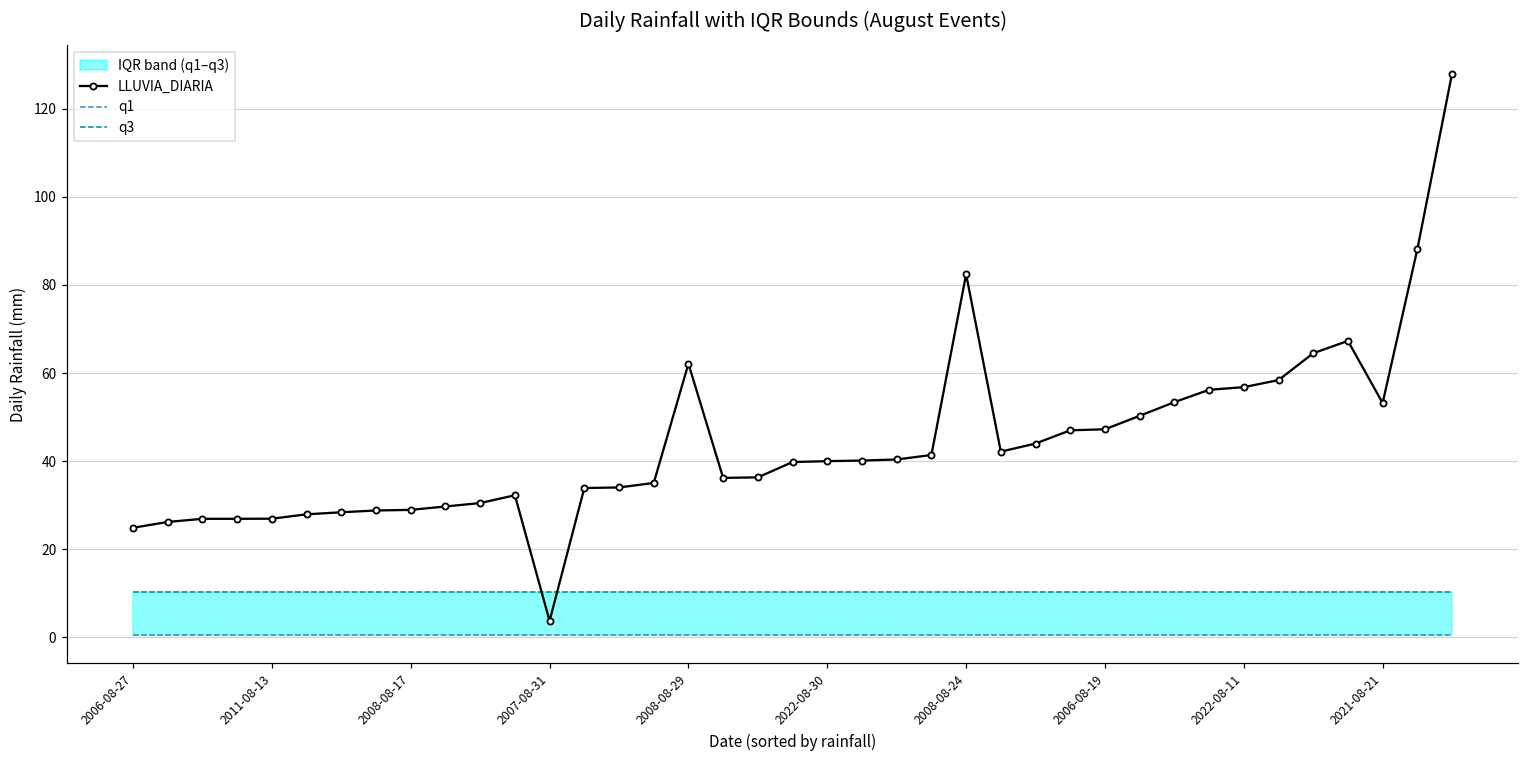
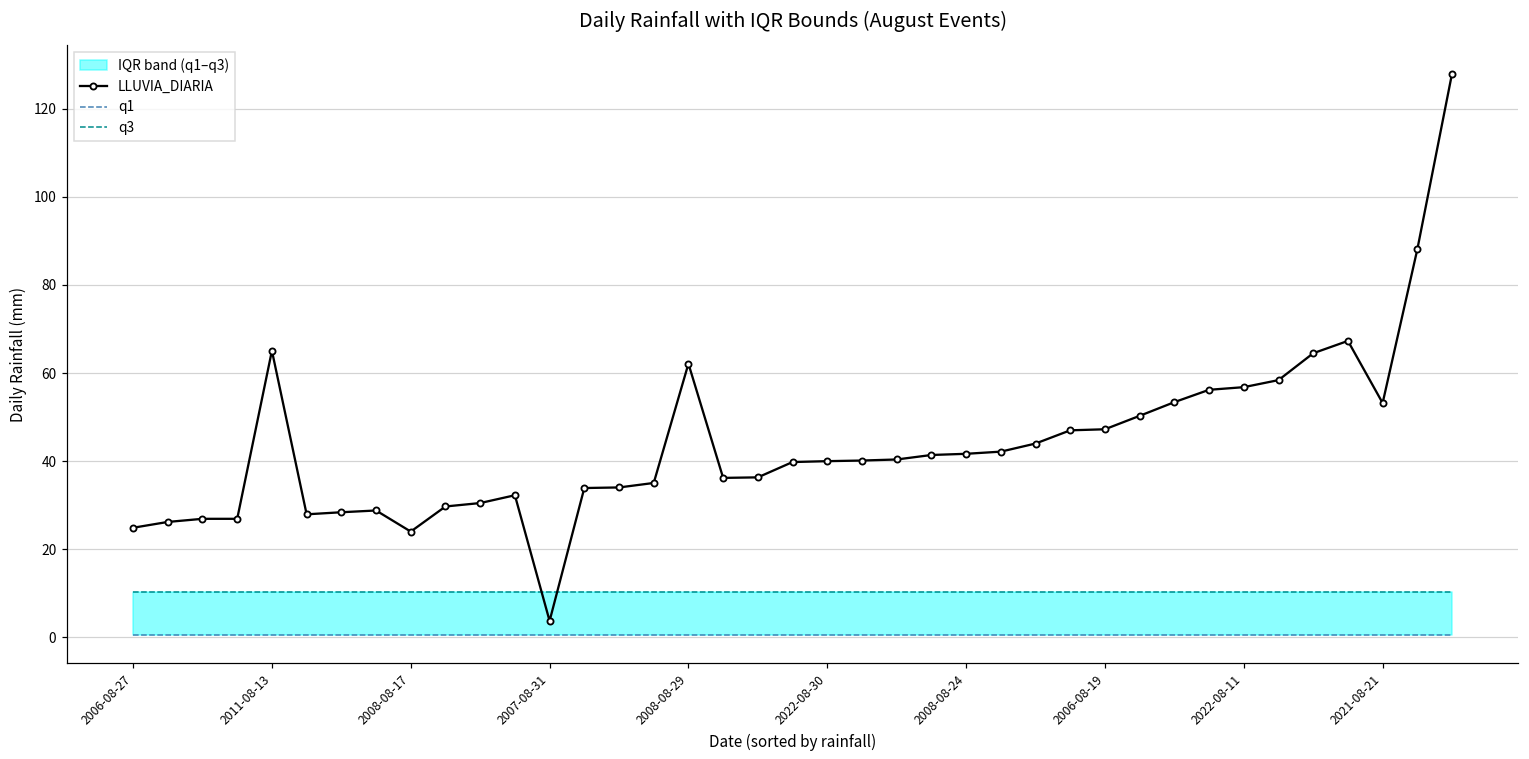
  {
    "LLUVIA_DIARIA": {
      "2006-08-27": 25,
-     "2011-08-13": 27,
-     "2008-08-17": 29,
+     "2011-08-13": 65,
+     "2008-08-17": 24,
      "2007-08-31": 4,
      "2008-08-29": 62,
      "2022-08-30": 40,
-     "2008-08-24": 82,
+     "2008-08-24": 42,
      "2006-08-19": 47,
      "2022-08-11": 57,
      "2021-08-21": 53
    },
    "q1": {
      "2006-08-27": 1,
      "2011-08-13": 1,
      "2008-08-17": 1,
      "2007-08-31": 1,
      "2008-08-29": 1,
      "2022-08-30": 1,
      "2008-08-24": 1,
      "2006-08-19": 1,
      "2022-08-11": 1,
      "2021-08-21": 1
    },
    "IQR band (q1–q3)": {
      "2006-08-27": 10,
      "2011-08-13": 10,
      "2008-08-17": 10,
      "2007-08-31": 10,
      "2008-08-29": 10,
      "2022-08-30": 10,
      "2008-08-24": 10,
      "2006-08-19": 10,
      "2022-08-11": 10,
      "2021-08-21": 10
    }
  }
